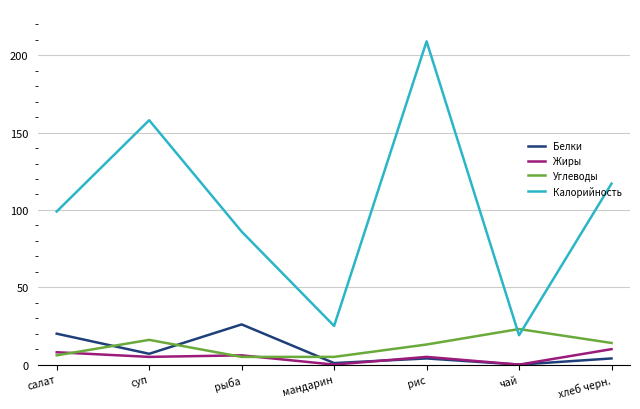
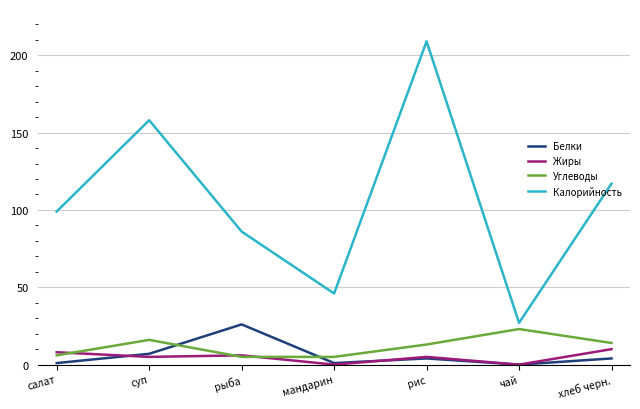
  {
    "Белки": {
-     "салат": 20,
+     "салат": 1,
      "суп": 7,
      "рыба": 26,
      "хлеб черн.": 4
    },
    "Жиры": {
      "салат": 8,
      "суп": 5,
      "хлеб черн.": 10
    },
    "Углеводы": {
      "салат": 6,
      "суп": 16,
      "мандарин": 5,
      "рис": 13,
      "чай": 23,
      "хлеб черн.": 14
    },
    "Калорийность": {
      "салат": 99,
      "суп": 158,
      "рыба": 86,
-     "мандарин": 25,
+     "мандарин": 46,
      "рис": 209,
-     "чай": 19,
+     "чай": 27,
      "хлеб черн.": 117
    }
  }
